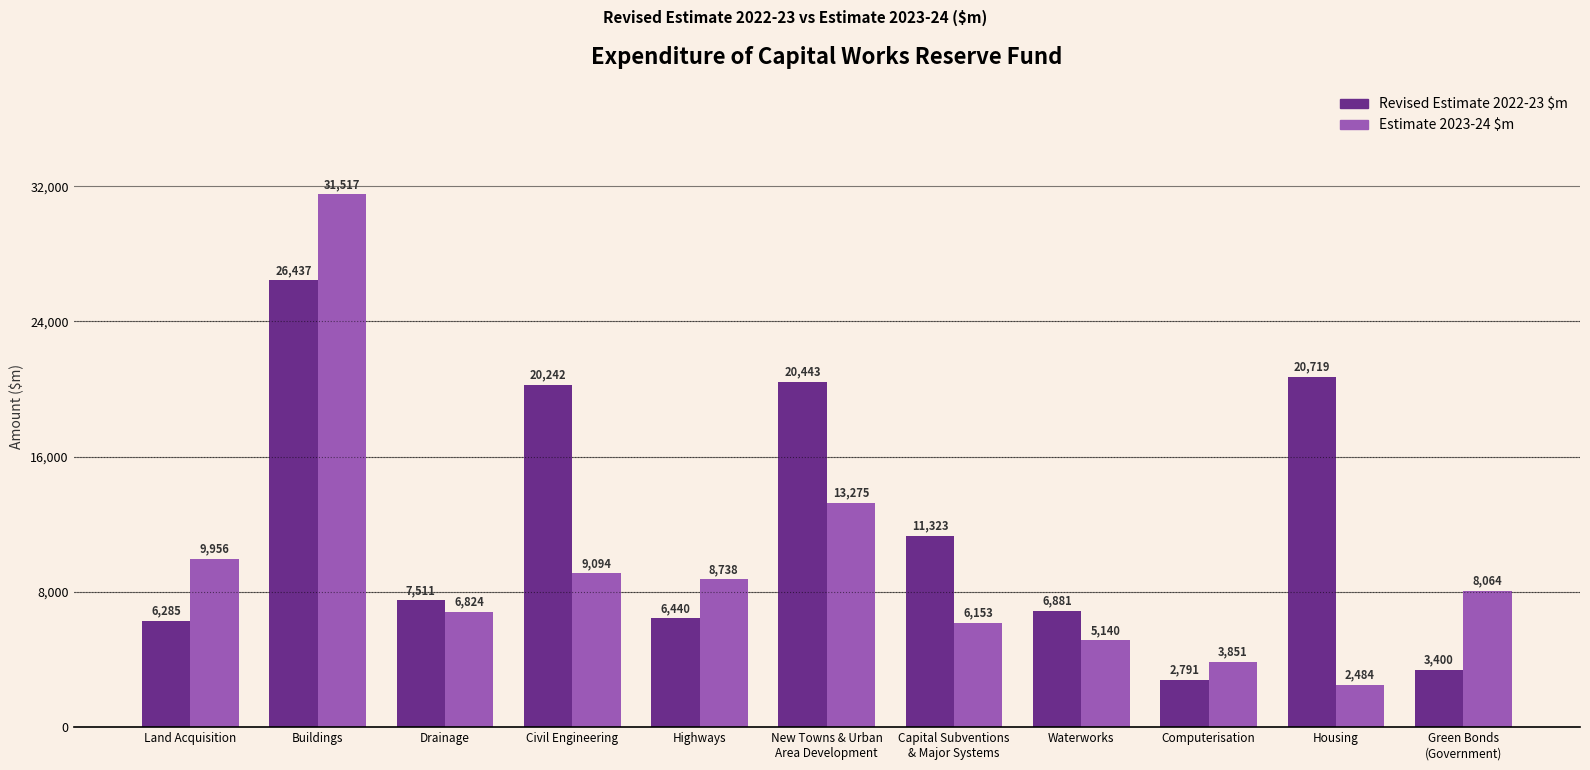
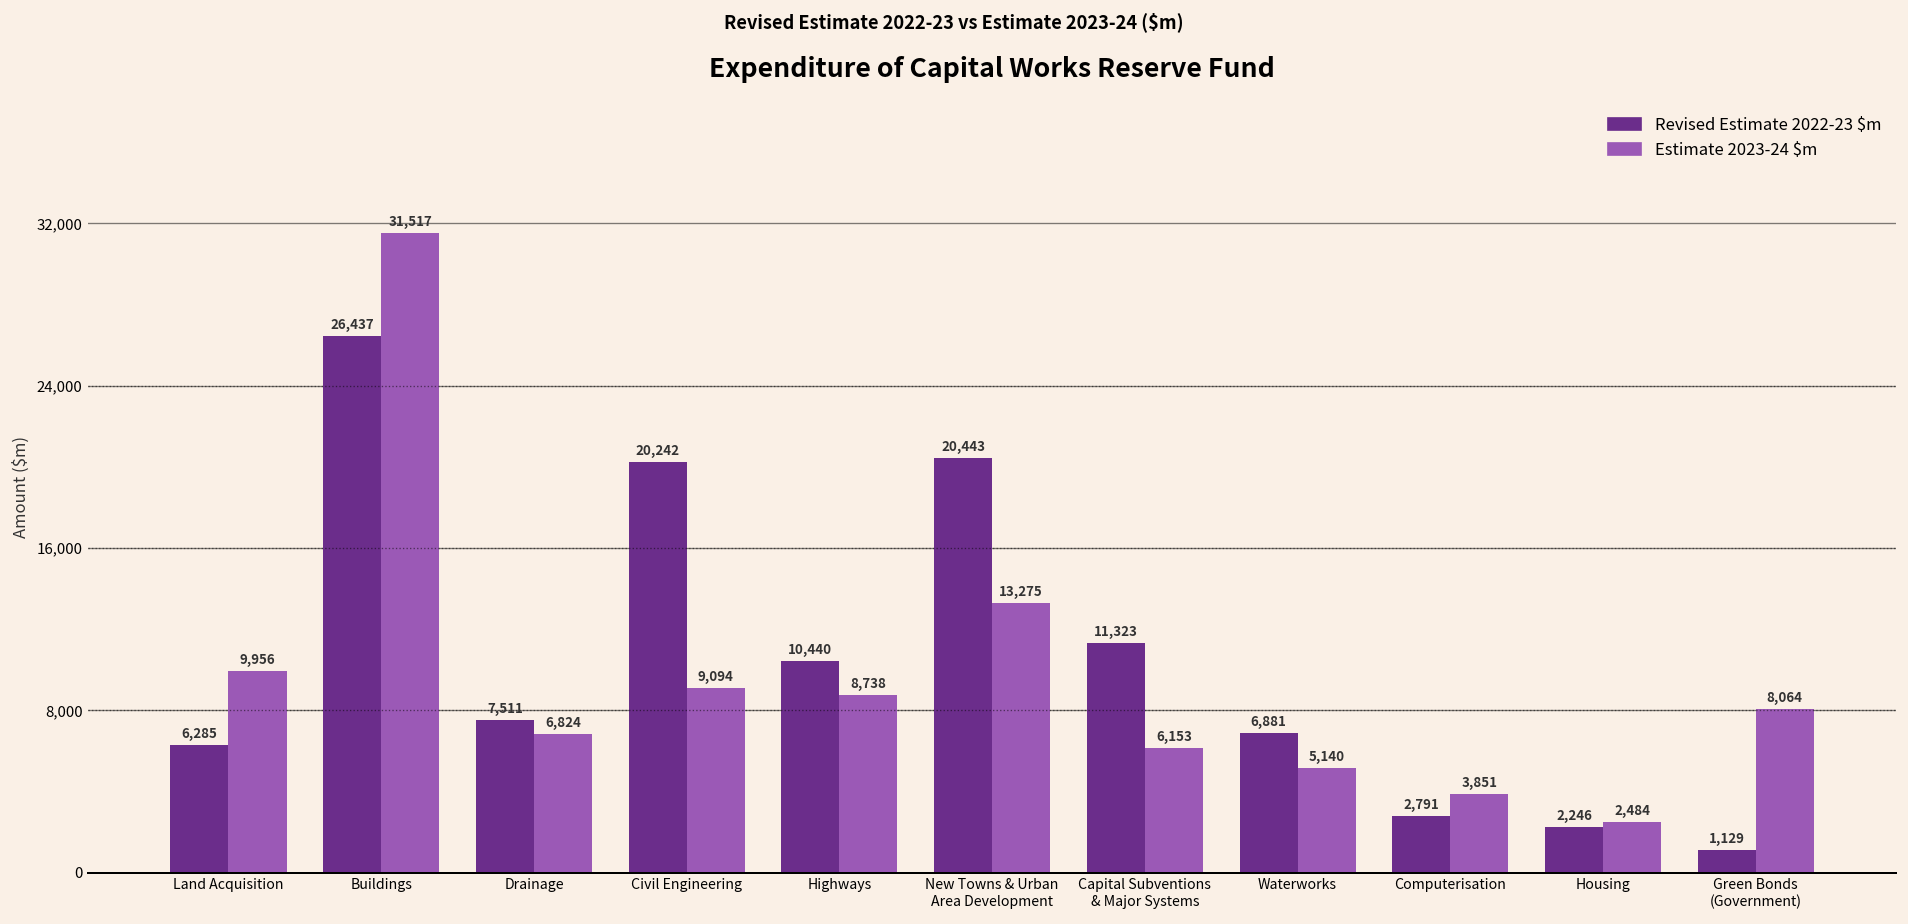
  {
    "Revised Estimate 2022-23 $m": {
      "Land Acquisition": "6,285",
      "Buildings": "26,437",
      "Drainage": "7,511",
      "Civil Engineering": "20,242",
-     "Highways": "6,440",
+     "Highways": "10,440",
      "New Towns & Urban Area Development": "20,443",
      "Capital Subventions & Major Systems": "11,323",
      "Waterworks": "6,881",
      "Computerisation": "2,791",
-     "Housing": "20,719",
-     "Green Bonds (Government)": "3,400"
+     "Housing": "2,246",
+     "Green Bonds (Government)": "1,129"
    },
    "Estimate 2023-24 $m": {
      "Land Acquisition": "9,956",
      "Buildings": "31,517",
      "Drainage": "6,824",
      "Civil Engineering": "9,094",
      "Highways": "8,738",
      "New Towns & Urban Area Development": "13,275",
      "Capital Subventions & Major Systems": "6,153",
      "Waterworks": "5,140",
      "Computerisation": "3,851",
      "Housing": "2,484",
      "Green Bonds (Government)": "8,064"
    }
  }
